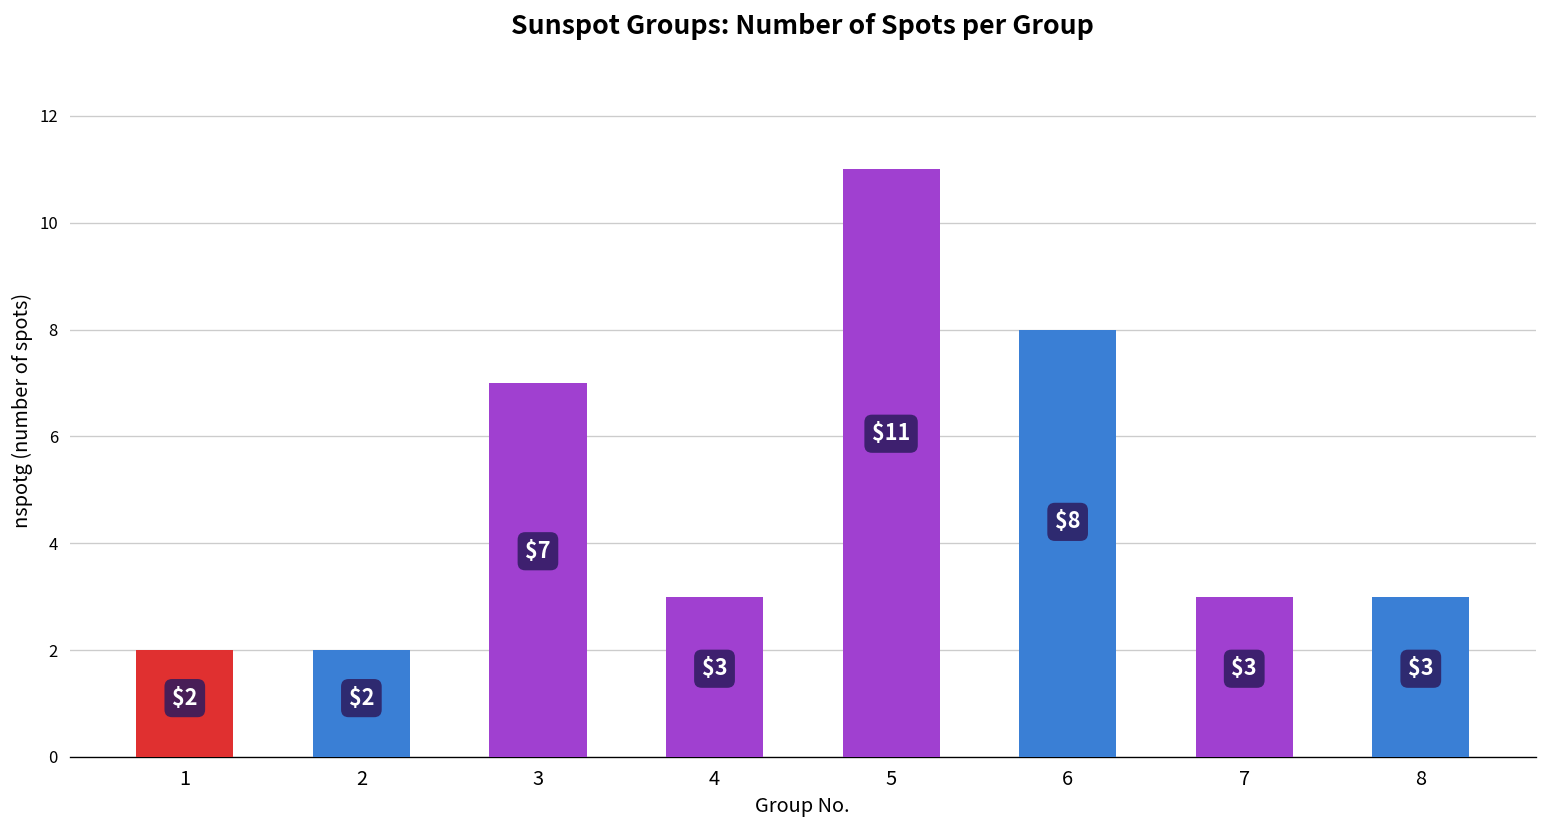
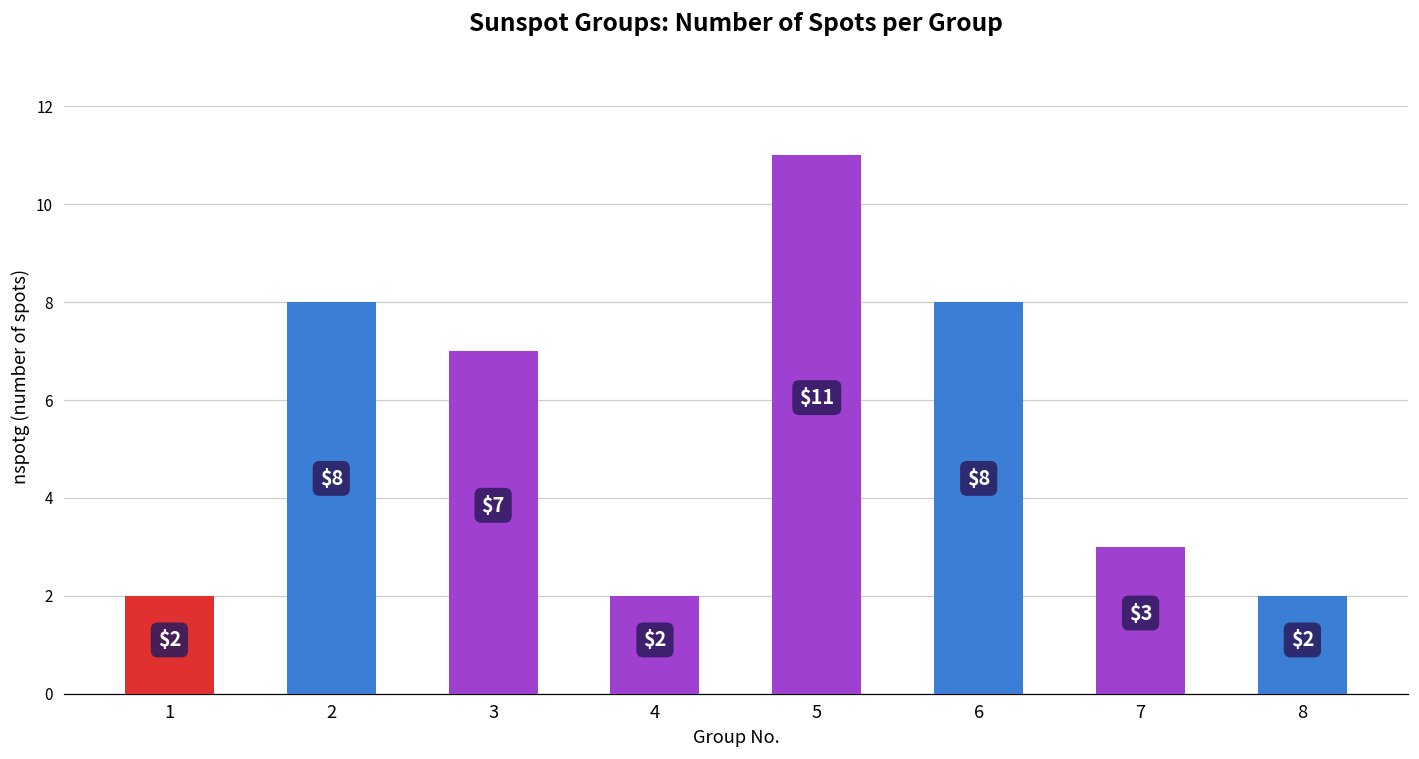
  {
-   "2": "$2",
-   "4": "$3",
-   "8": "$3"
+   "2": "$8",
+   "4": "$2",
+   "8": "$2"
  }
